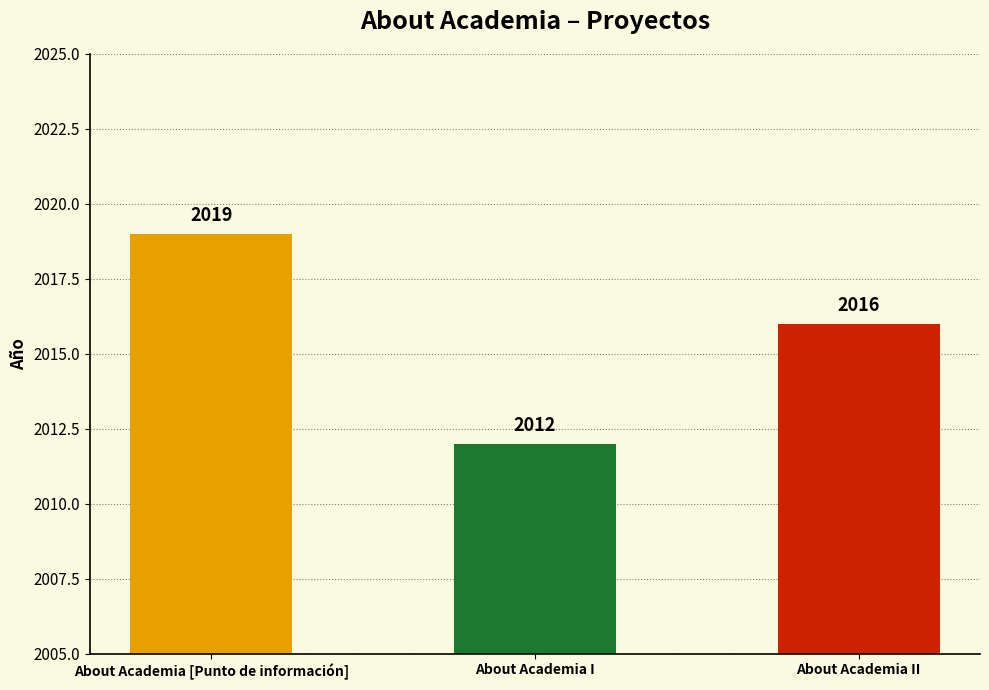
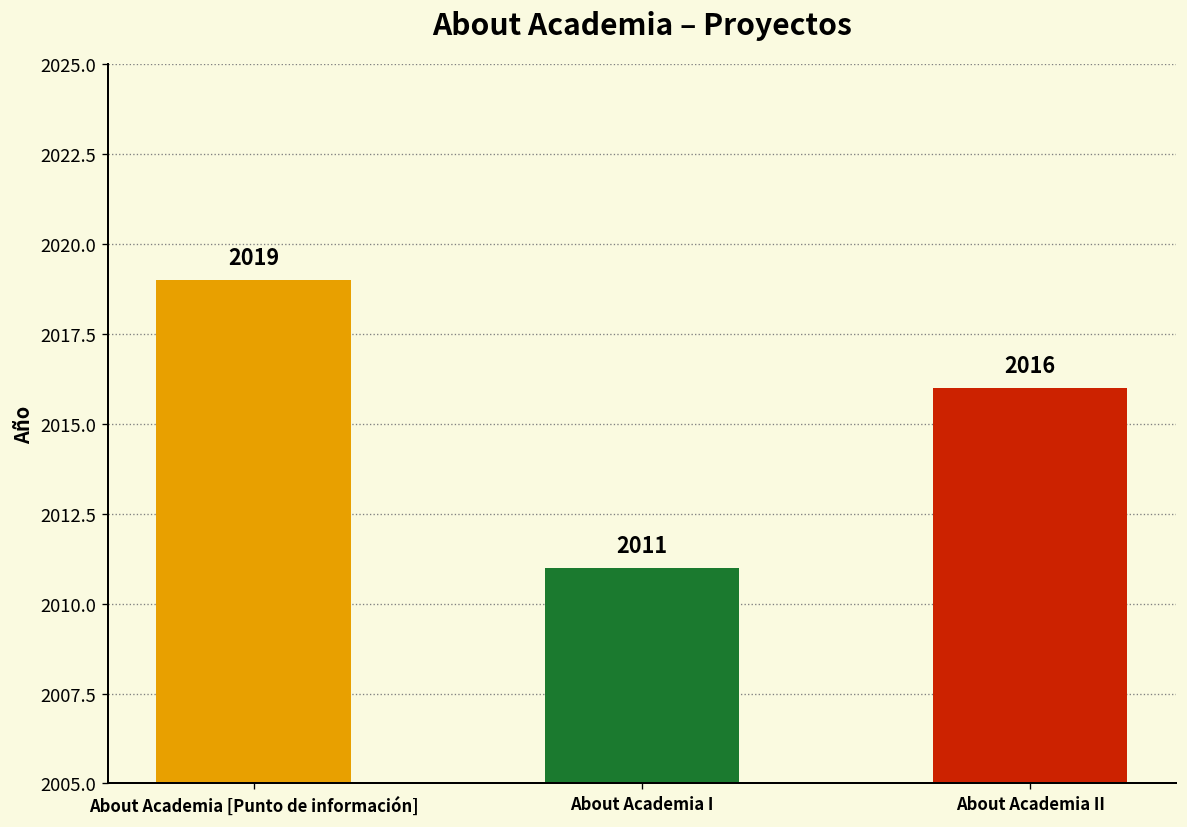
  {
    "About Academia [Punto de información]": 2019,
-   "About Academia I": 2012,
+   "About Academia I": 2011,
    "About Academia II": 2016
  }
